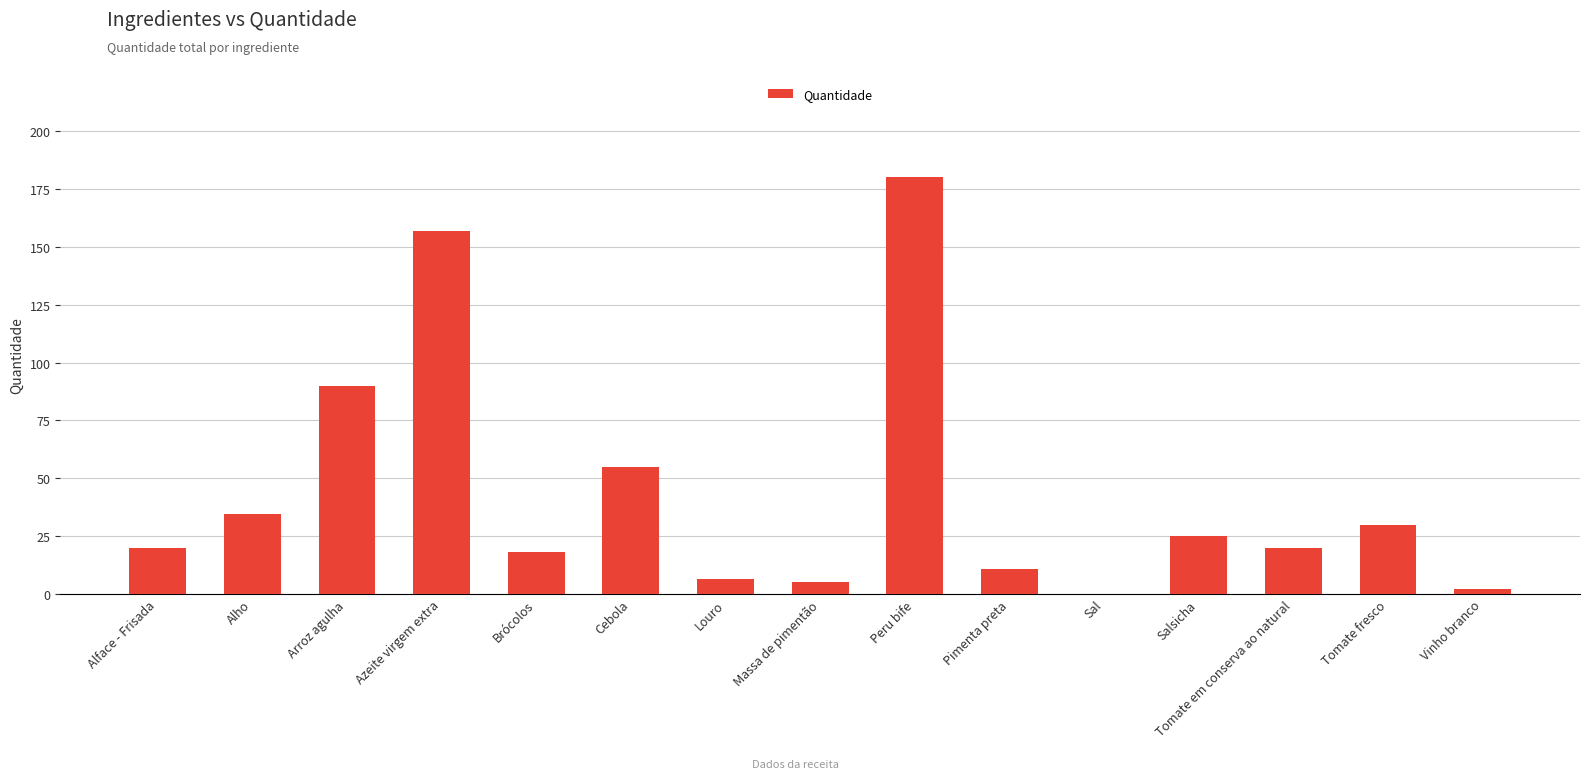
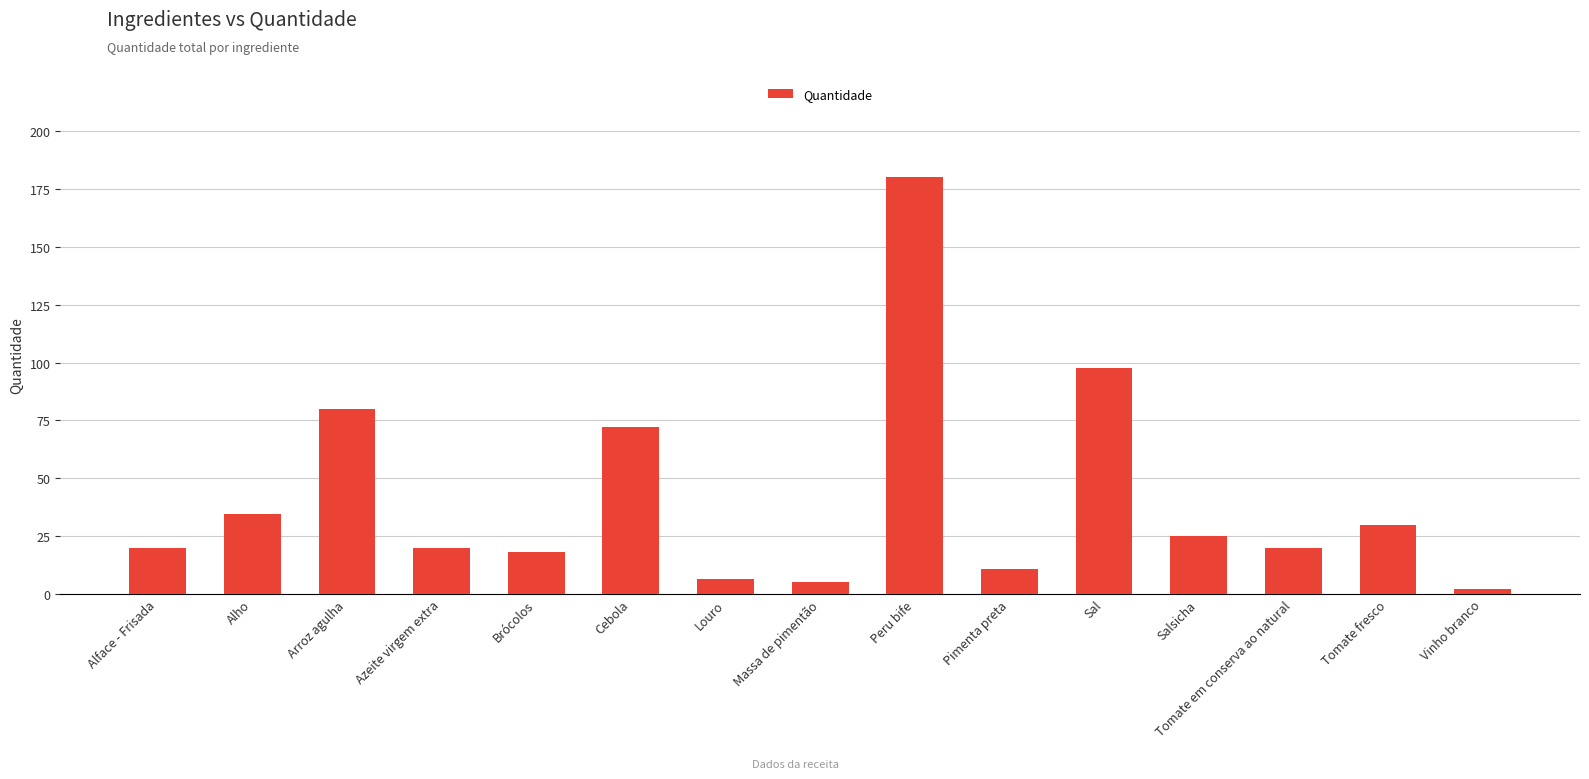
  {
    "Alface - Frisada": 20,
    "Alho": 34,
-   "Arroz agulha": 90,
-   "Azeite virgem extra": 157,
+   "Arroz agulha": 80,
+   "Azeite virgem extra": 20,
    "Brócolos": 18,
-   "Cebola": 55,
+   "Cebola": 72,
    "Louro": 7,
    "Massa de pimentão": 5,
    "Peru bife": 180,
    "Pimenta preta": 11,
-   "Sal": 0,
+   "Sal": 98,
    "Salsicha": 25,
    "Tomate em conserva ao natural": 20,
    "Tomate fresco": 30,
    "Vinho branco": 2
  }
